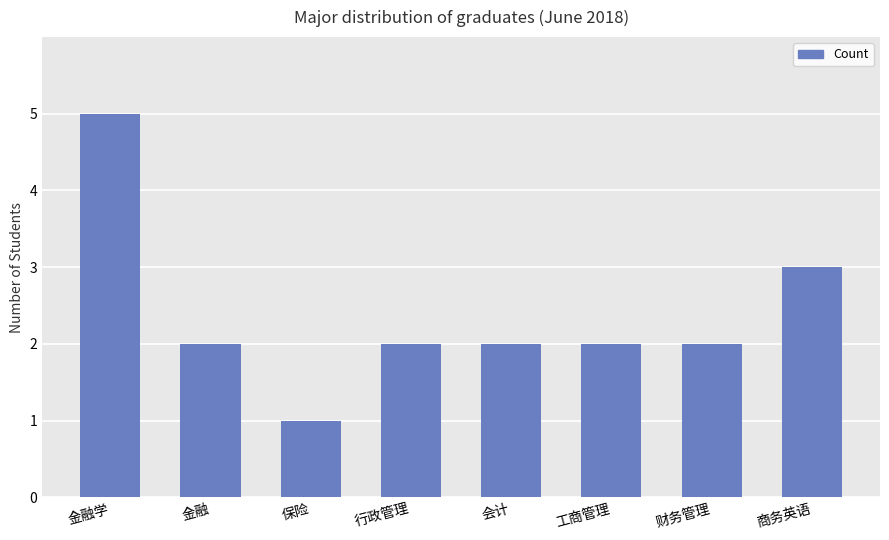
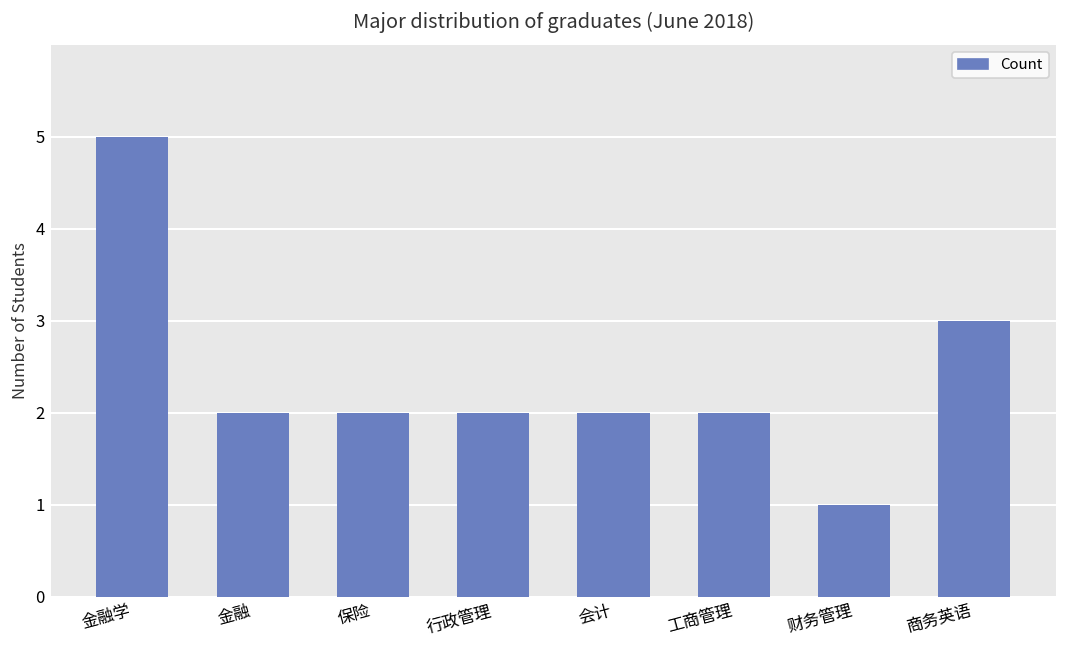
  {
    "金融学": 5,
    "金融": 2,
-   "保险": 1,
+   "保险": 2,
    "行政管理": 2,
    "会计": 2,
    "工商管理": 2,
-   "财务管理": 2,
+   "财务管理": 1,
    "商务英语": 3
  }
